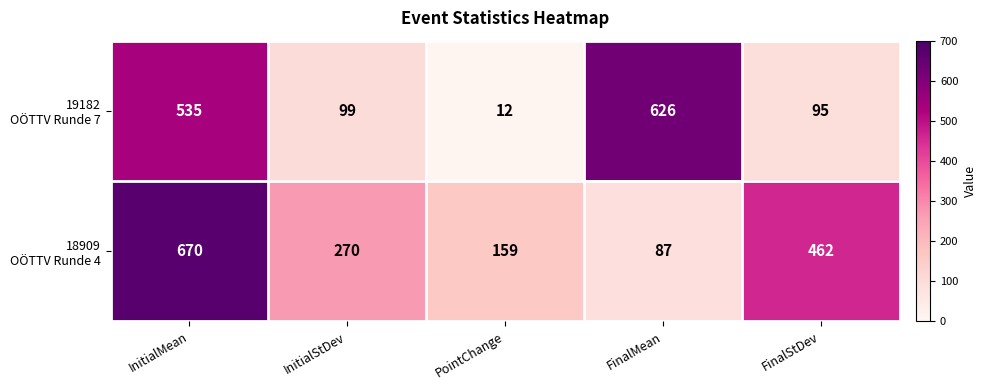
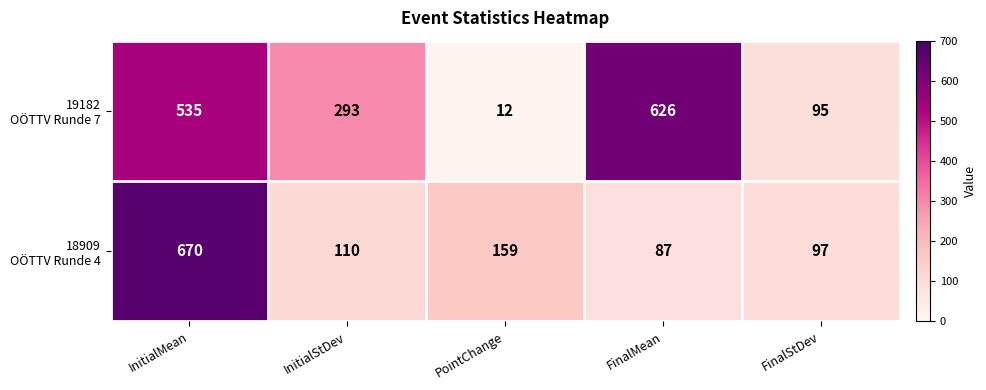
  {
    "19182 OÖTTV Runde 7": {
      "InitialMean": 535,
-     "InitialStDev": 99,
+     "InitialStDev": 293,
      "PointChange": 12,
      "FinalMean": 626,
      "FinalStDev": 95
    },
    "18909 OÖTTV Runde 4": {
      "InitialMean": 670,
-     "InitialStDev": 270,
+     "InitialStDev": 110,
      "PointChange": 159,
      "FinalMean": 87,
-     "FinalStDev": 462
+     "FinalStDev": 97
    }
  }
